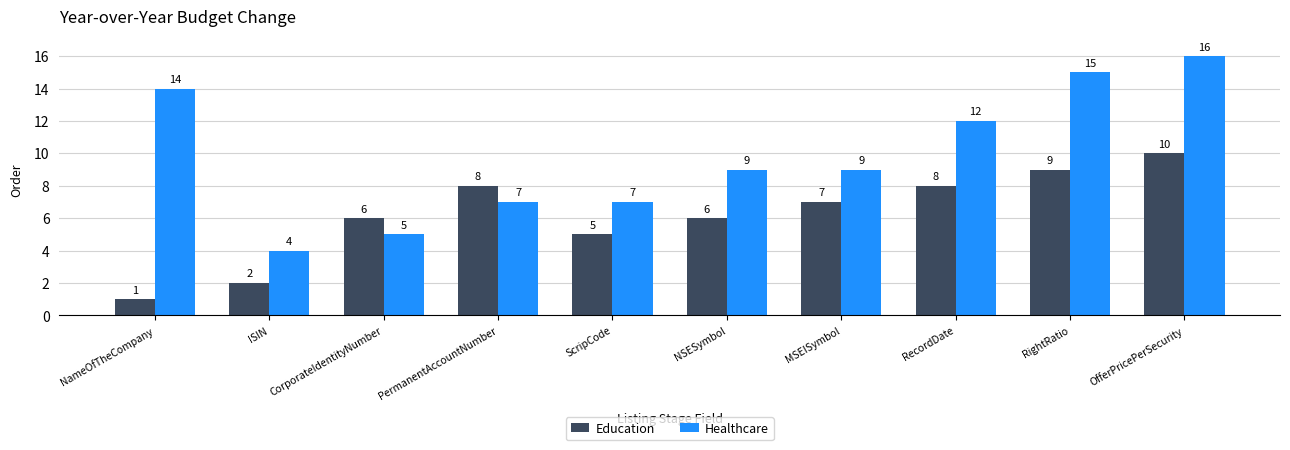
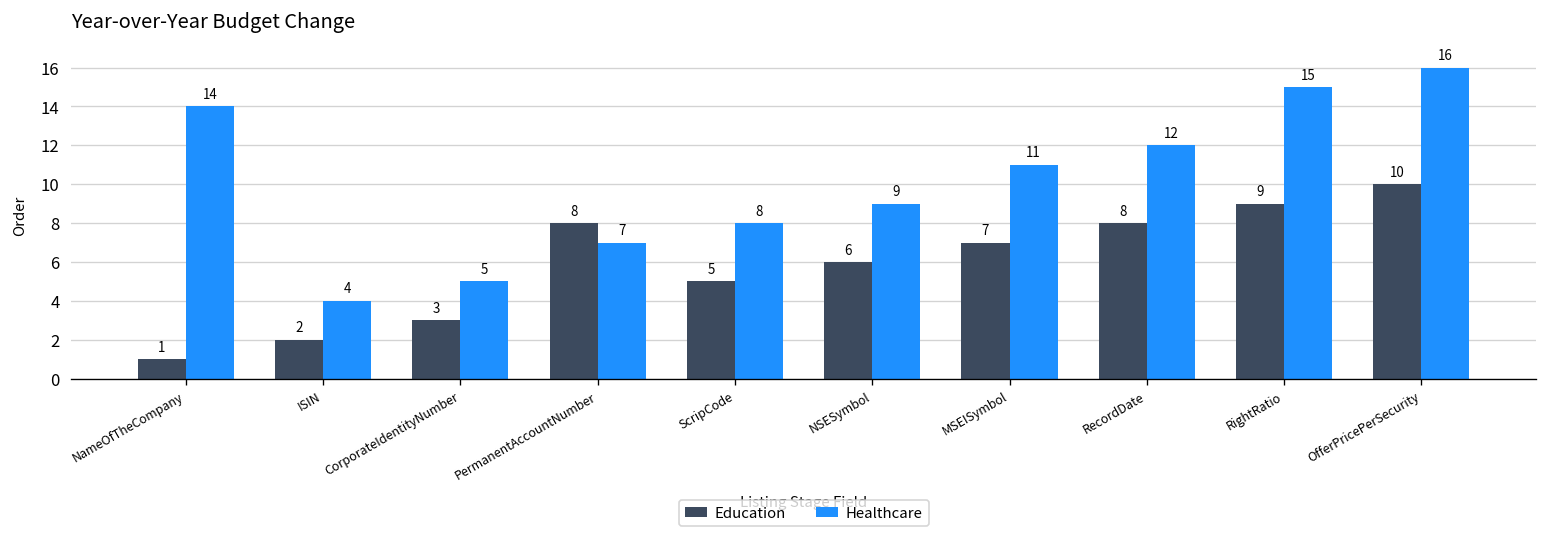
  {
    "Education": {
      "NameOfTheCompany": 1,
      "ISIN": 2,
-     "CorporateIdentityNumber": 6,
+     "CorporateIdentityNumber": 3,
      "PermanentAccountNumber": 8,
      "ScripCode": 5,
      "NSESymbol": 6,
      "MSEISymbol": 7,
      "RecordDate": 8,
      "RightRatio": 9,
      "OfferPricePerSecurity": 10
    },
    "Healthcare": {
      "NameOfTheCompany": 14,
      "ISIN": 4,
      "CorporateIdentityNumber": 5,
      "PermanentAccountNumber": 7,
-     "ScripCode": 7,
+     "ScripCode": 8,
      "NSESymbol": 9,
-     "MSEISymbol": 9,
+     "MSEISymbol": 11,
      "RecordDate": 12,
      "RightRatio": 15,
      "OfferPricePerSecurity": 16
    }
  }
